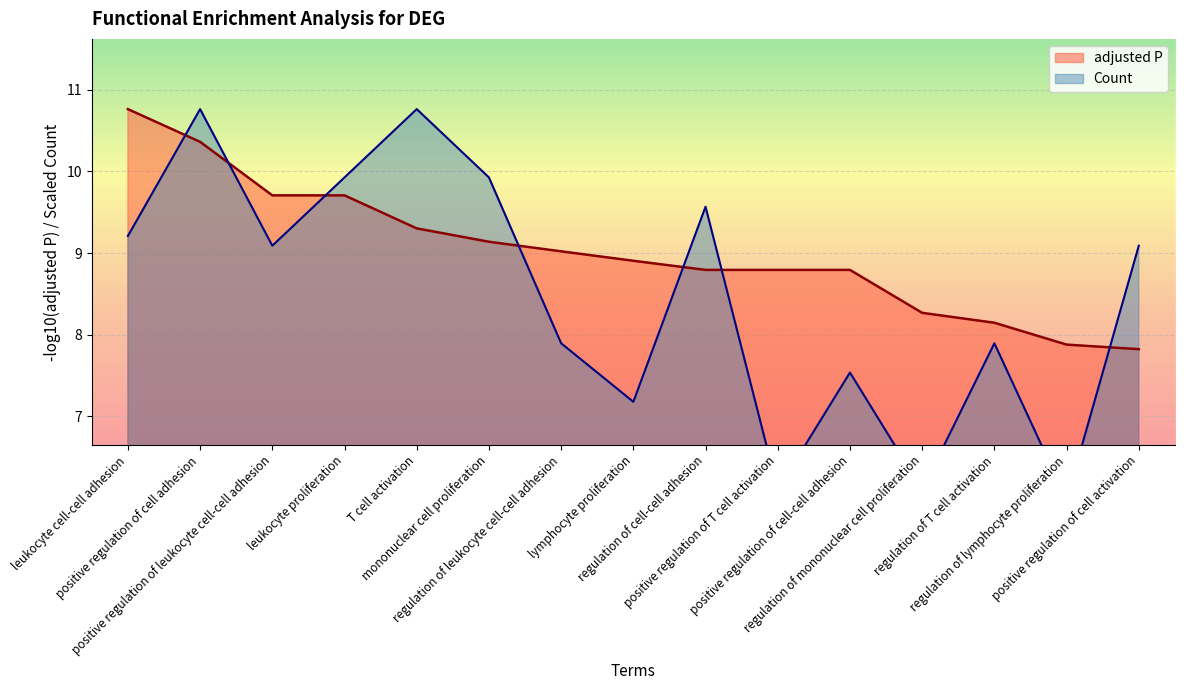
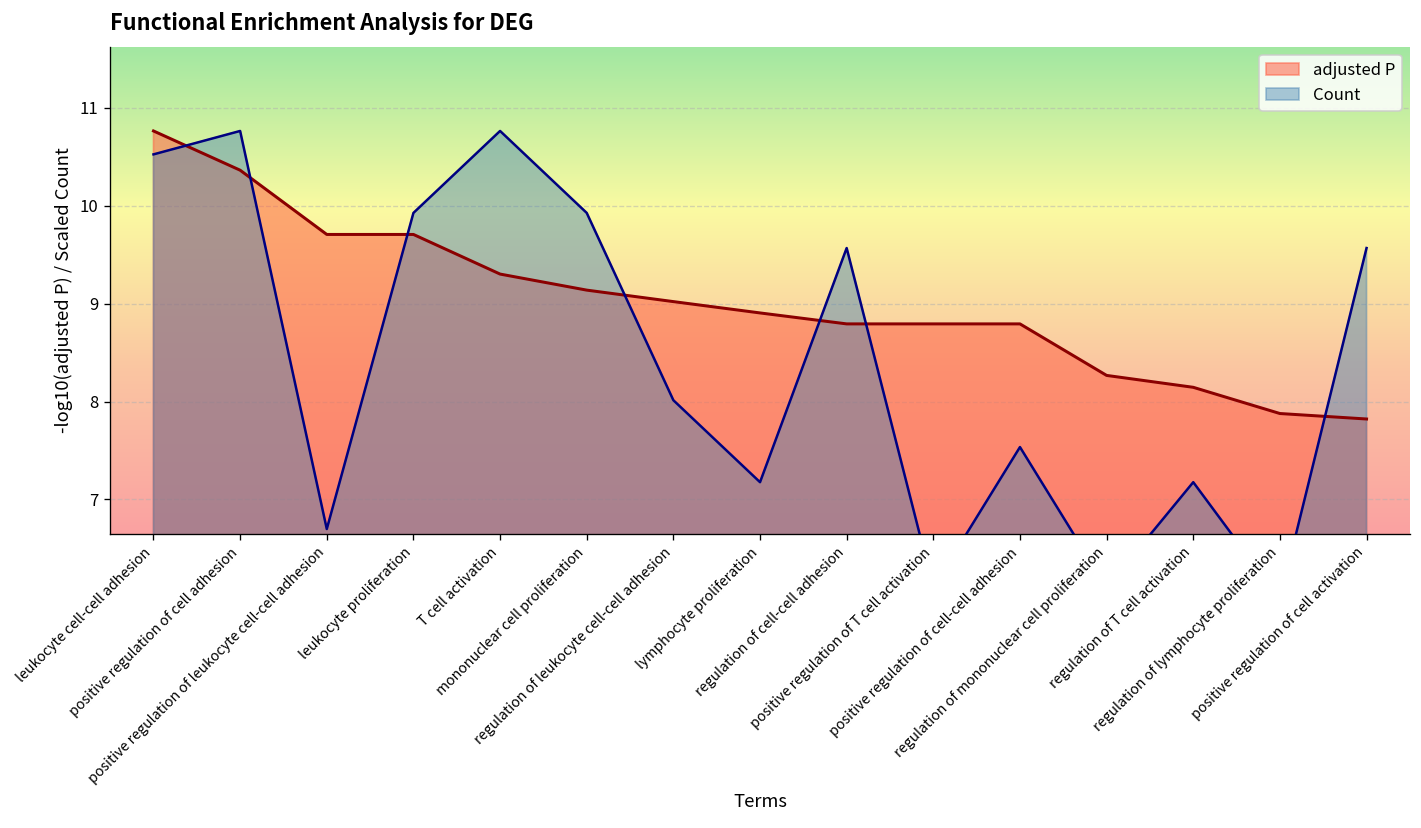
  {
    "adjusted P": {
      "leukocyte cell-cell adhesion": 10.8,
      "positive regulation of cell adhesion": 10.4,
      "positive regulation of leukocyte cell-cell adhesion": 9.7,
      "leukocyte proliferation": 9.7,
      "T cell activation": 9.3,
      "mononuclear cell proliferation": 9.1,
      "regulation of leukocyte cell-cell adhesion": 9.0,
      "lymphocyte proliferation": 8.9,
      "regulation of cell-cell adhesion": 8.8,
      "positive regulation of T cell activation": 8.8,
      "positive regulation of cell-cell adhesion": 8.8,
      "regulation of mononuclear cell proliferation": 8.3,
      "regulation of T cell activation": 8.1,
      "regulation of lymphocyte proliferation": 7.9,
      "positive regulation of cell activation": 7.8
    },
    "Count": {
-     "leukocyte cell-cell adhesion": 9.2,
+     "leukocyte cell-cell adhesion": 10.5,
      "positive regulation of cell adhesion": 10.8,
-     "positive regulation of leukocyte cell-cell adhesion": 9.1,
+     "positive regulation of leukocyte cell-cell adhesion": 6.7,
      "leukocyte proliferation": 9.9,
      "T cell activation": 10.8,
      "mononuclear cell proliferation": 9.9,
-     "regulation of leukocyte cell-cell adhesion": 7.9,
+     "regulation of leukocyte cell-cell adhesion": 8.0,
      "lymphocyte proliferation": 7.2,
      "regulation of cell-cell adhesion": 9.6,
      "positive regulation of cell-cell adhesion": 7.5,
-     "regulation of T cell activation": 7.9,
-     "positive regulation of cell activation": 9.1
+     "regulation of T cell activation": 7.2,
+     "positive regulation of cell activation": 9.6
    }
  }
